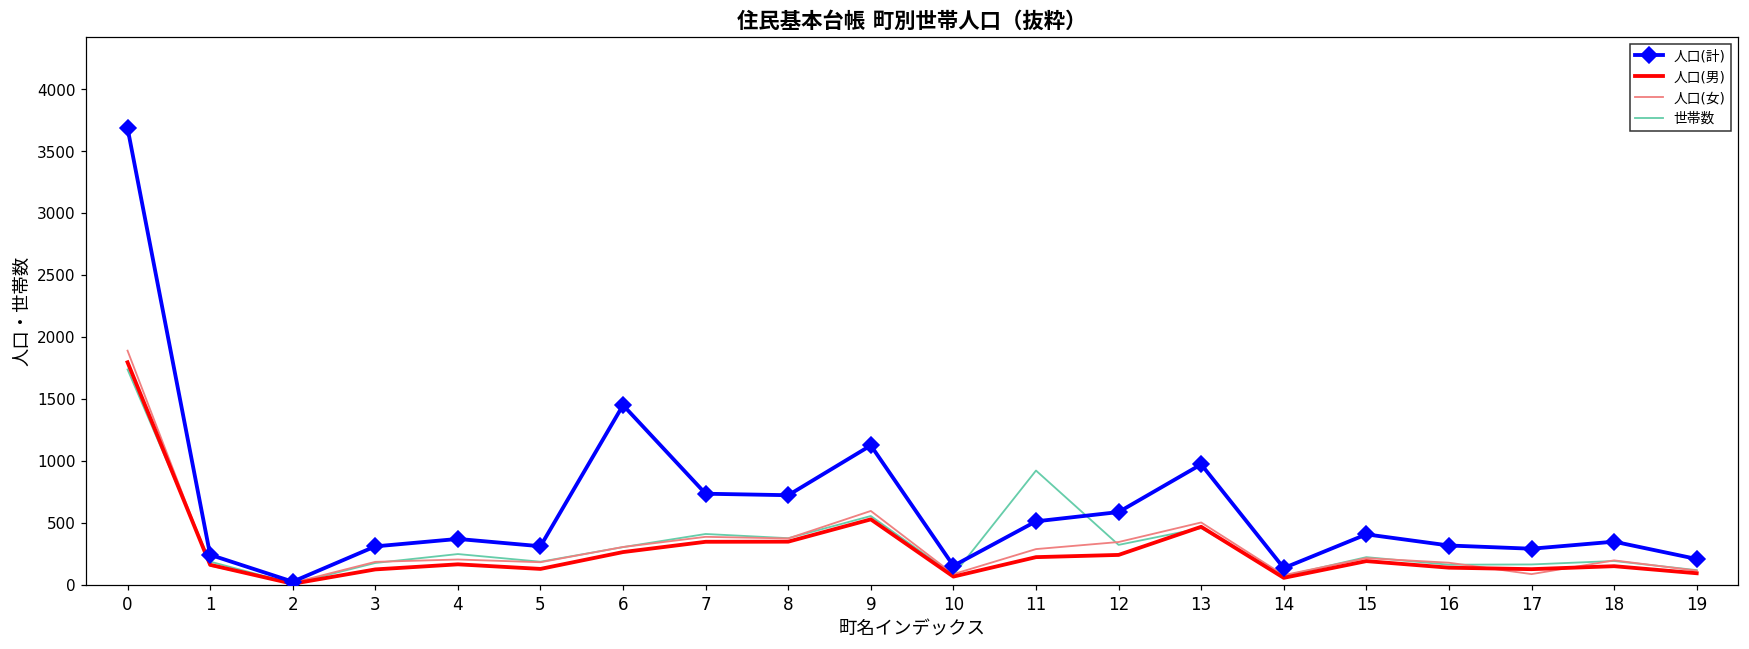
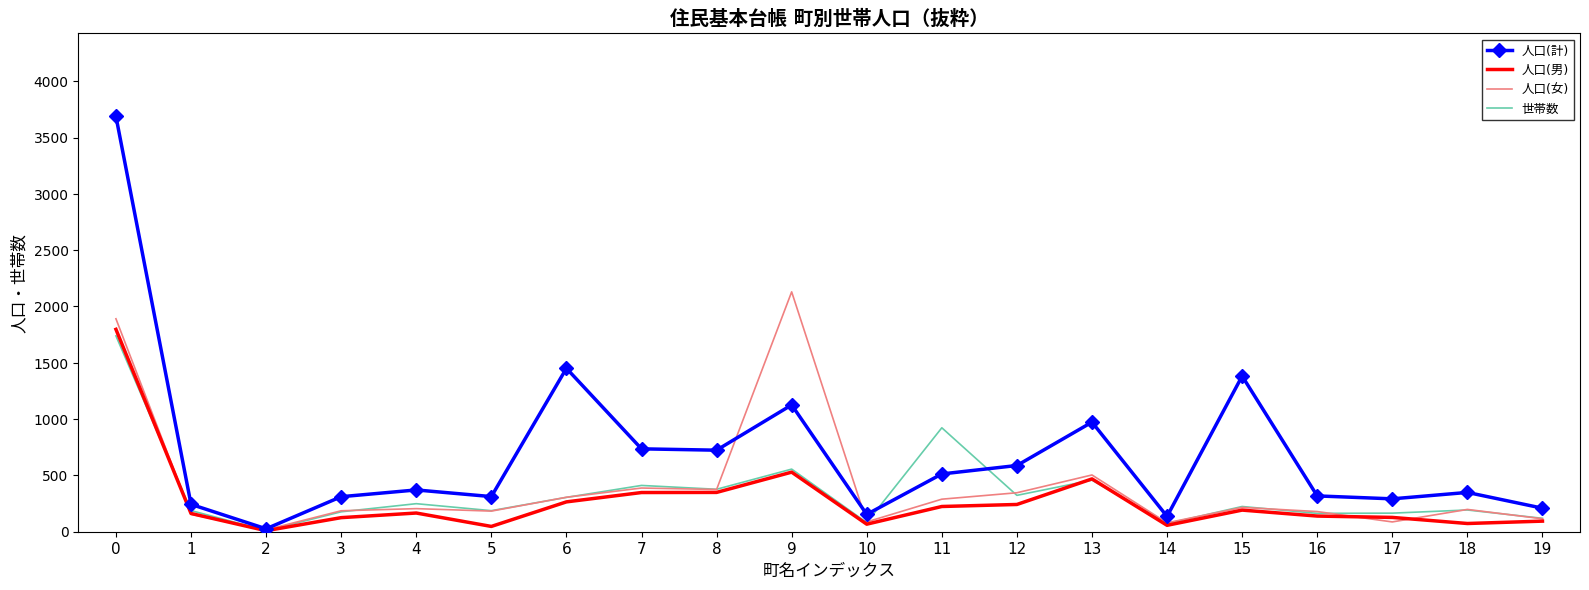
  {
    "人口(計)": {
      "0": 3690,
      "1": 240,
      "3": 310,
      "4": 370,
      "5": 310,
      "6": 1450,
      "7": 740,
      "8": 720,
      "9": 1130,
      "10": 150,
      "11": 510,
      "12": 590,
      "13": 970,
      "14": 140,
-     "15": 410,
+     "15": 1380,
      "16": 320,
      "17": 290,
      "18": 350,
      "19": 210
    },
    "人口(男)": {
      "0": 1800,
      "3": 130,
      "4": 170,
-     "5": 130,
+     "5": 50,
      "6": 270,
      "7": 350,
      "8": 350,
      "9": 530,
      "11": 220,
      "12": 240,
      "15": 190,
      "16": 140,
      "17": 130,
-     "18": 150
+     "18": 70
    },
    "人口(女)": {
      "0": 1890,
      "4": 210,
      "7": 390,
-     "9": 600,
+     "9": 2130,
      "11": 290,
      "12": 350,
      "13": 500,
      "17": 90
    },
    "世帯数": {
      "0": 1740,
      "1": 190,
      "4": 250,
      "7": 410,
      "9": 560,
      "11": 920,
      "12": 320,
      "17": 170
    }
  }
